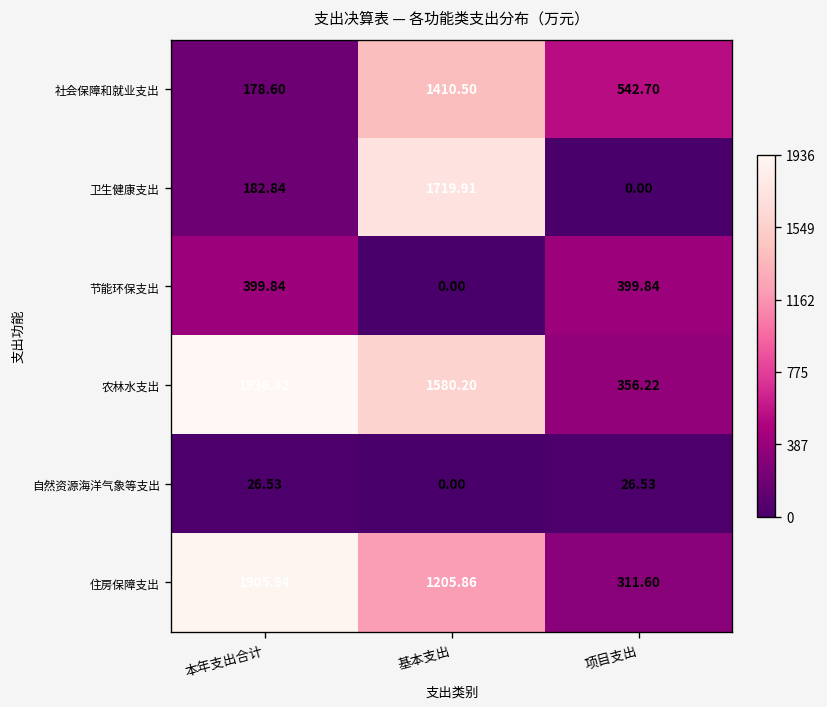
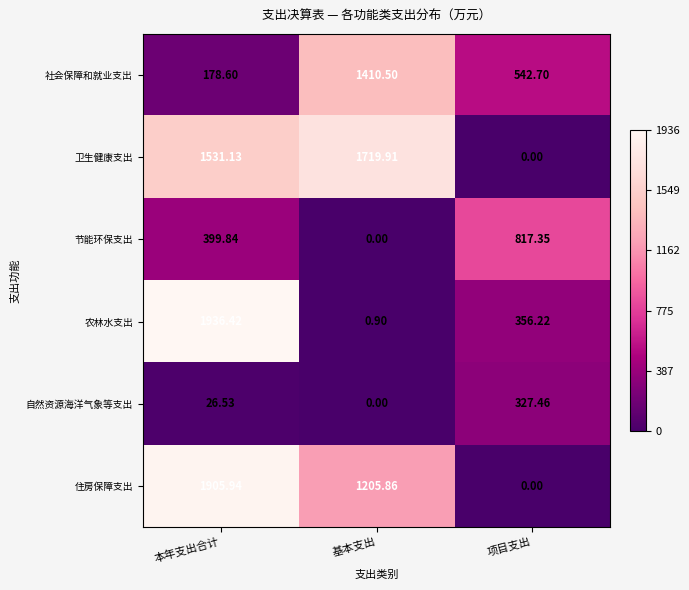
  {
    "社会保障和就业支出": {
      "本年支出合计": 178.60,
      "基本支出": 1410.50,
      "项目支出": 542.70
    },
    "卫生健康支出": {
-     "本年支出合计": 182.84,
+     "本年支出合计": 1531.13,
      "项目支出": 0.00
    },
    "节能环保支出": {
      "本年支出合计": 399.84,
      "基本支出": 0.00,
-     "项目支出": 399.84
+     "项目支出": 817.35
    },
    "农林水支出": {
-     "基本支出": 1580.20,
+     "基本支出": 0.90,
      "项目支出": 356.22
    },
    "自然资源海洋气象等支出": {
      "本年支出合计": 26.53,
      "基本支出": 0.00,
-     "项目支出": 26.53
+     "项目支出": 327.46
    },
    "住房保障支出": {
      "基本支出": 1205.86,
-     "项目支出": 311.60
+     "项目支出": 0.00
    }
  }
